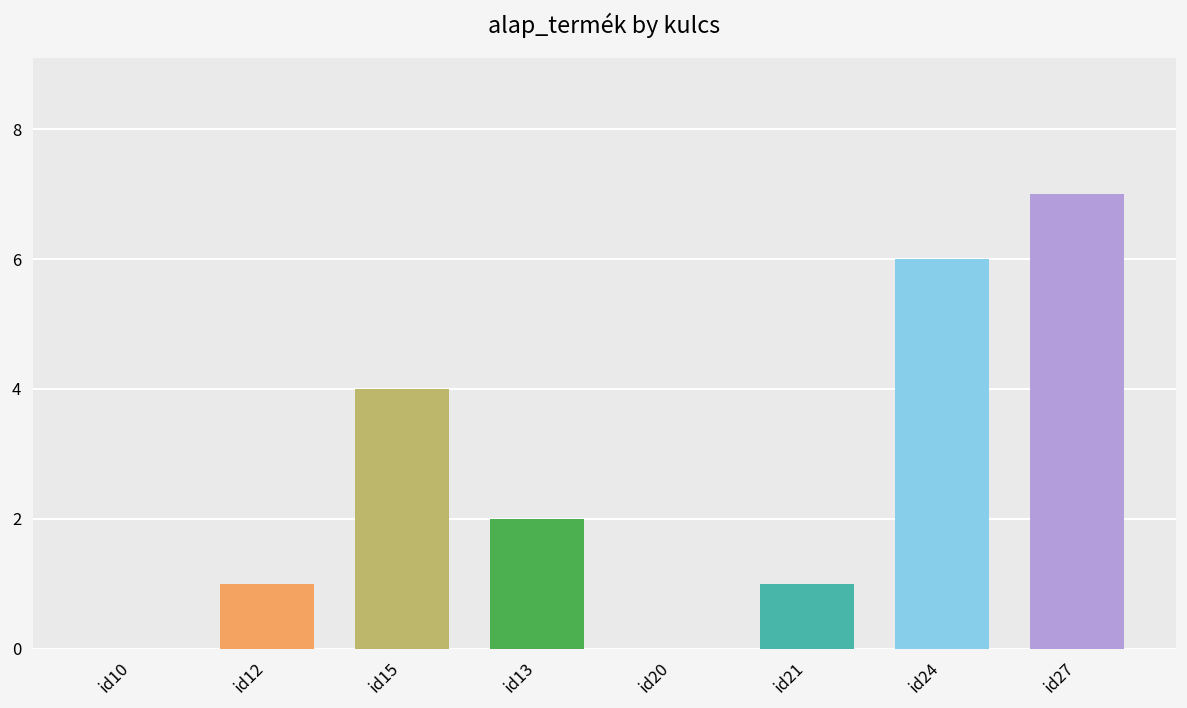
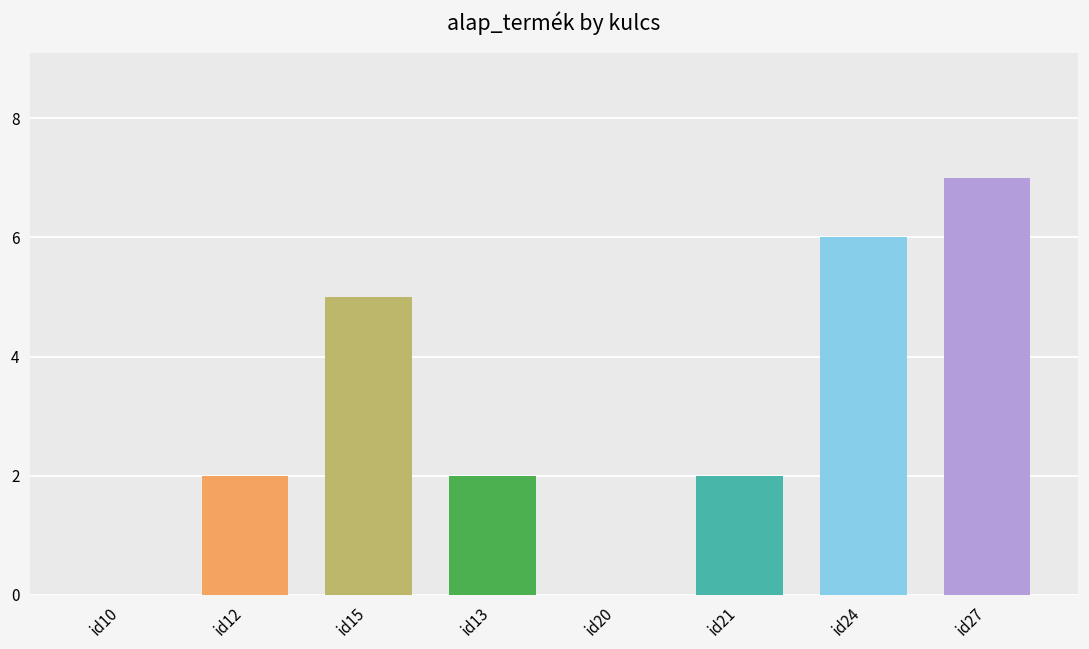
  {
    "id10": 0,
-   "id12": 1,
-   "id15": 4,
+   "id12": 2,
+   "id15": 5,
    "id13": 2,
    "id20": 0,
-   "id21": 1,
+   "id21": 2,
    "id24": 6,
    "id27": 7
  }
